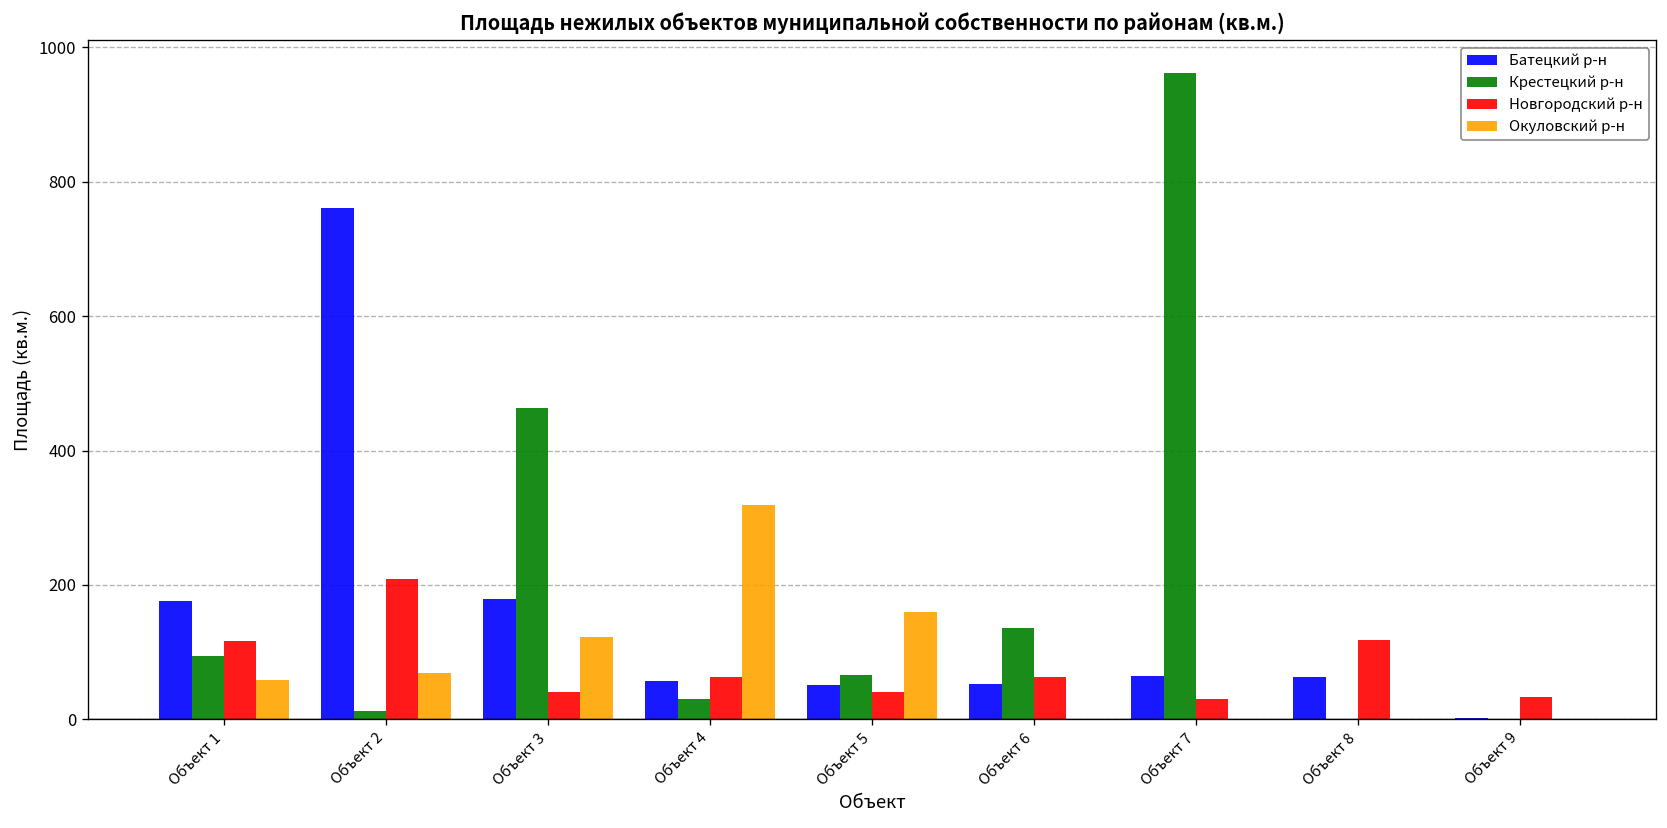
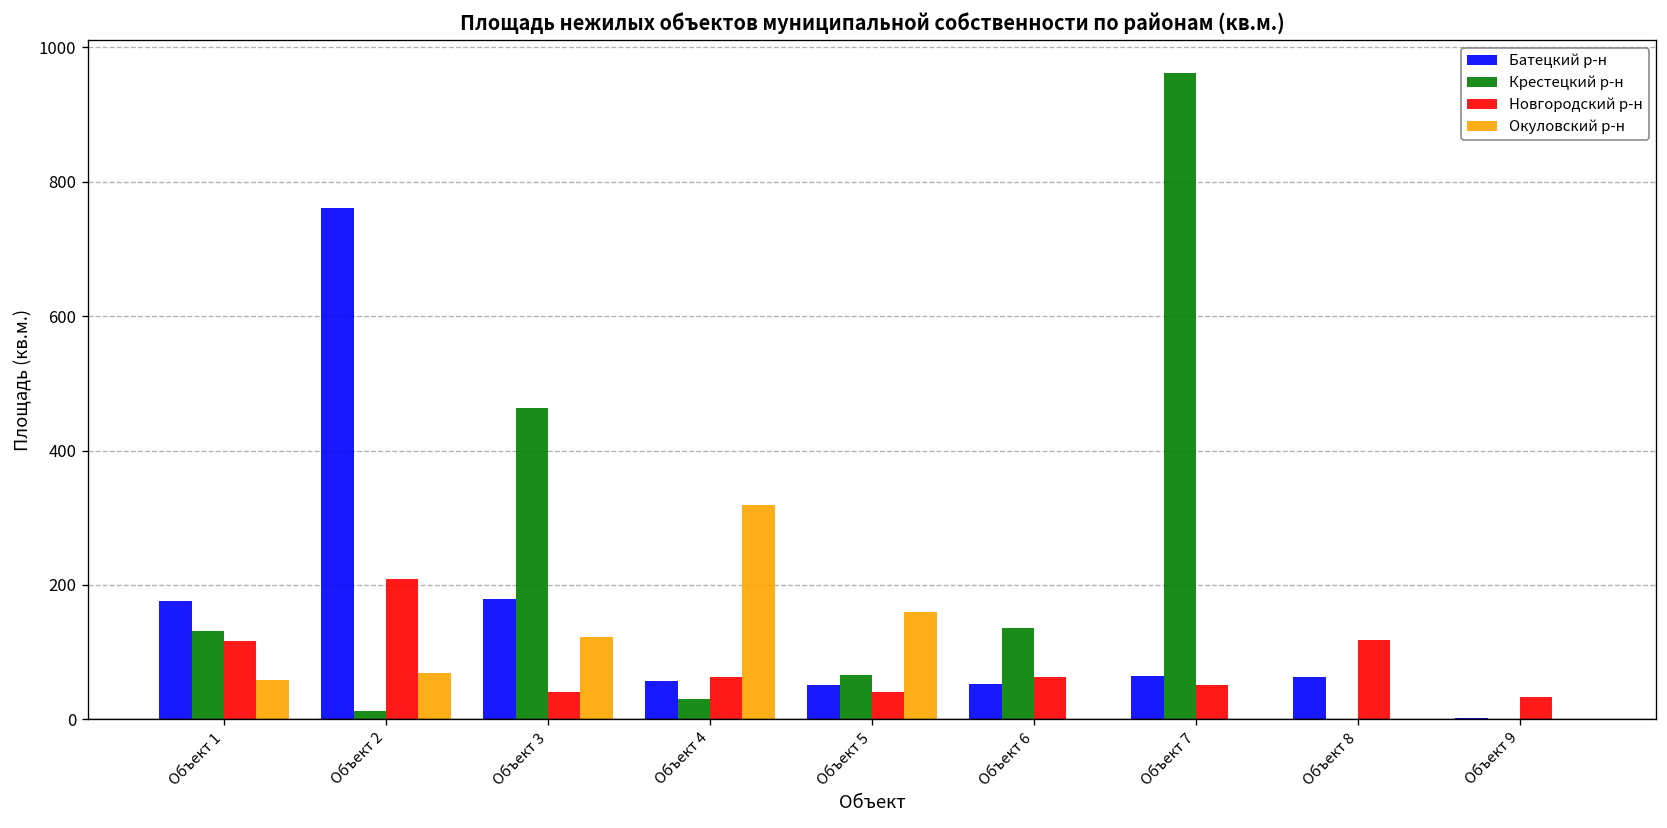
  {
    "Батецкий р-н": {
      "Объект 1": 180,
      "Объект 2": 760,
      "Объект 3": 180,
      "Объект 4": 60,
      "Объект 5": 50,
      "Объект 6": 50,
      "Объект 7": 60,
      "Объект 8": 60
    },
    "Крестецкий р-н": {
-     "Объект 1": 90,
+     "Объект 1": 130,
      "Объект 2": 10,
      "Объект 3": 460,
      "Объект 4": 30,
      "Объект 5": 70,
      "Объект 6": 140,
      "Объект 7": 960,
      "Объект 8": 0,
      "Объект 9": 0
    },
    "Новгородский р-н": {
      "Объект 1": 120,
      "Объект 2": 210,
      "Объект 3": 40,
      "Объект 4": 60,
      "Объект 5": 40,
      "Объект 6": 60,
-     "Объект 7": 30,
+     "Объект 7": 50,
      "Объект 8": 120,
      "Объект 9": 30
    },
    "Окуловский р-н": {
      "Объект 1": 60,
      "Объект 2": 70,
      "Объект 3": 120,
      "Объект 4": 320,
      "Объект 5": 160,
      "Объект 6": 0,
      "Объект 7": 0,
      "Объект 8": 0,
      "Объект 9": 0
    }
  }
